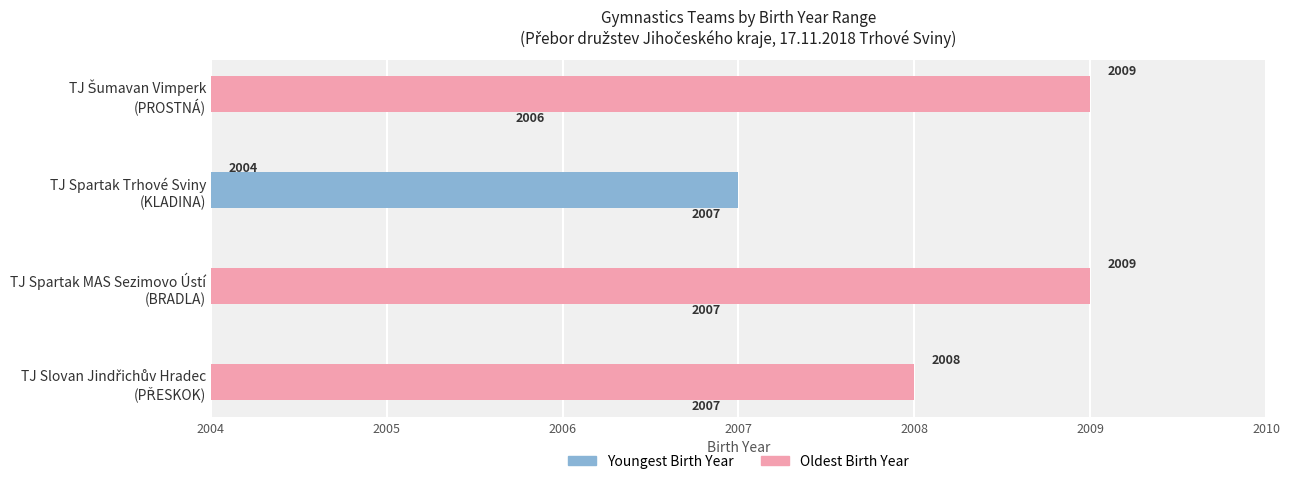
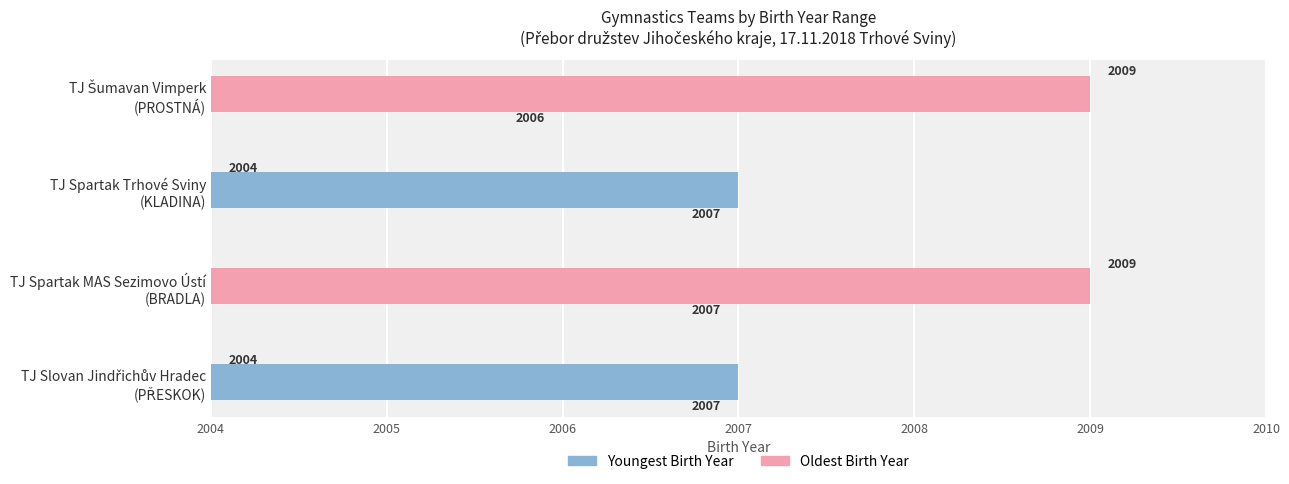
  {
    "Youngest Birth Year": {
      "TJ Spartak Trhové Sviny (KLADINA)": 2007
    },
    "Oldest Birth Year": {
      "TJ Šumavan Vimperk (PROSTNÁ)": 2009,
      "TJ Spartak MAS Sezimovo Ústí (BRADLA)": 2009,
-     "TJ Slovan Jindřichův Hradec (PŘESKOK)": 2008
+     "TJ Slovan Jindřichův Hradec (PŘESKOK)": 2004
    }
  }
